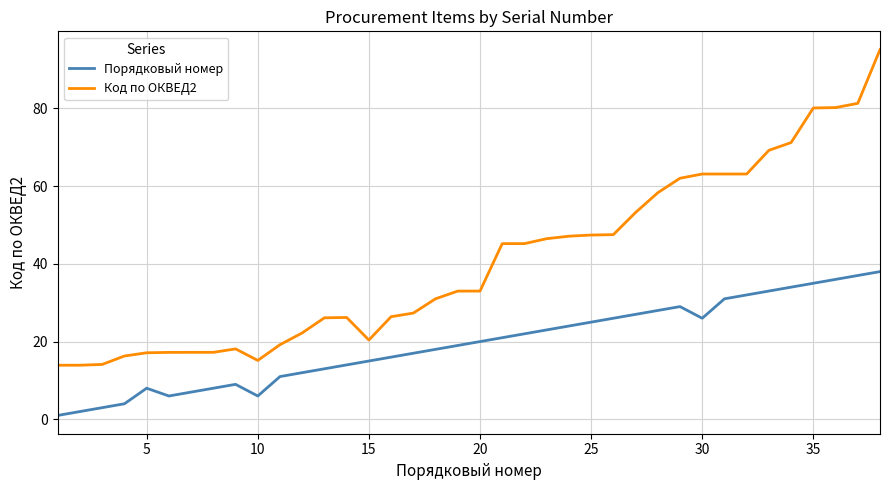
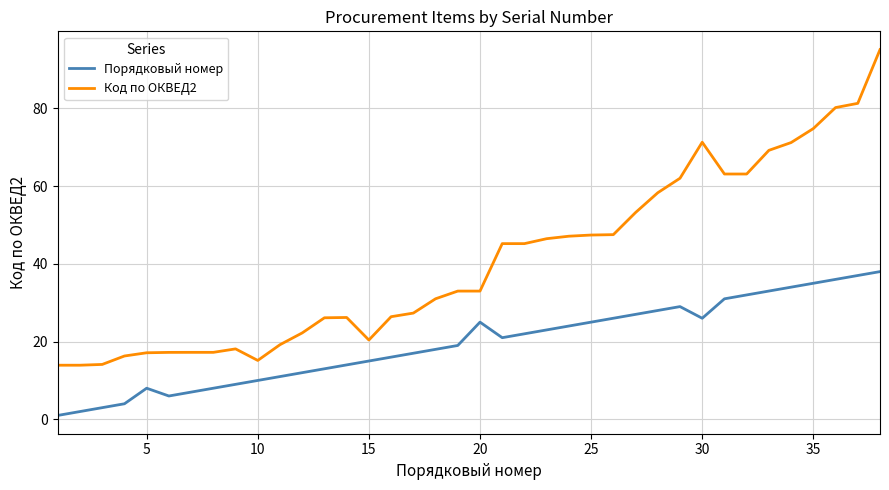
  {
    "Порядковый номер": {
      "5": 8,
-     "10": 6,
+     "10": 10,
      "15": 15,
-     "20": 20,
+     "20": 25,
      "25": 25,
      "30": 26,
      "35": 35
    },
    "Код по ОКВЕД2": {
      "5": 17,
      "10": 15,
      "15": 20,
      "20": 33,
      "25": 47,
-     "30": 63,
-     "35": 80
+     "30": 71,
+     "35": 75
    }
  }
